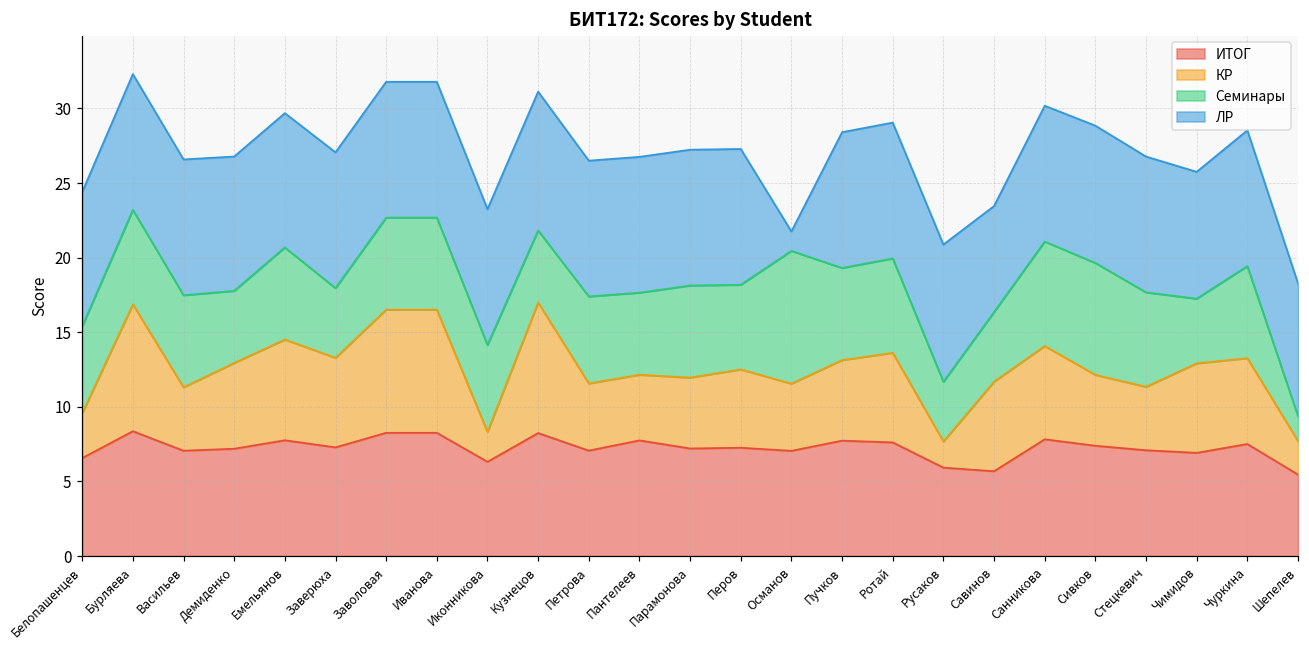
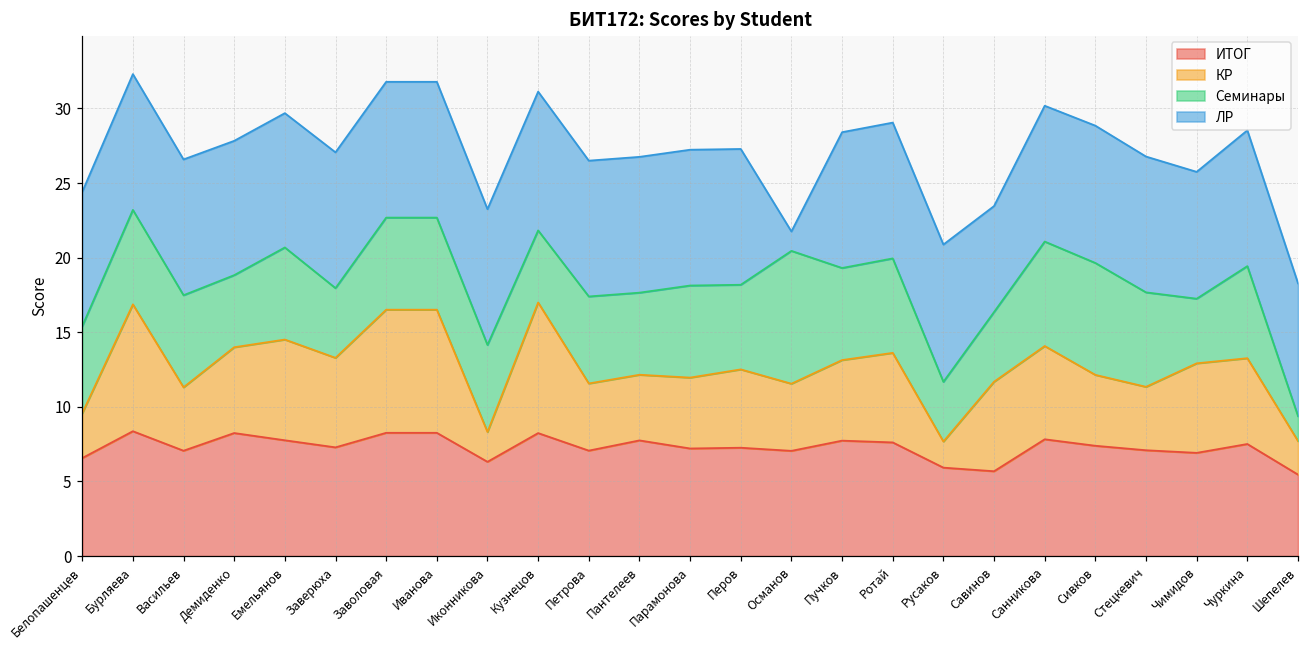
  {
    "ИТОГ": {
      "Белопашенцев": 6.6,
      "Бурляева": 8.4,
      "Васильев": 7.1,
-     "Демиденко": 7.2,
+     "Демиденко": 8.2,
      "Емельянов": 7.8,
      "Заверюха": 7.3,
      "Заволовая": 8.3,
      "Иванова": 8.3,
      "Иконникова": 6.3,
      "Кузнецов": 8.2,
      "Петрова": 7.1,
      "Пантелеев": 7.8,
      "Парамонова": 7.2,
      "Перов": 7.3,
      "Османов": 7.1,
      "Пучков": 7.7,
      "Ротай": 7.6,
      "Русаков": 5.9,
      "Савинов": 5.7,
      "Санникова": 7.8,
      "Сивков": 7.4,
      "Стецкевич": 7.1,
      "Чимидов": 6.9,
      "Чуркина": 7.5,
      "Шепелев": 5.5
    },
    "КР": {
      "Белопашенцев": 3.0,
      "Бурляева": 8.5,
      "Васильев": 4.3,
      "Демиденко": 5.8,
      "Емельянов": 6.8,
      "Заверюха": 6.0,
      "Заволовая": 8.3,
      "Иванова": 8.3,
      "Иконникова": 2.0,
      "Кузнецов": 8.8,
      "Петрова": 4.5,
      "Пантелеев": 4.4,
      "Парамонова": 4.8,
      "Перов": 5.3,
      "Османов": 4.5,
      "Пучков": 5.4,
      "Ротай": 6.0,
      "Русаков": 1.8,
      "Савинов": 6.0,
      "Санникова": 6.2,
      "Сивков": 4.8,
      "Стецкевич": 4.3,
      "Чимидов": 6.0,
      "Чуркина": 5.8,
      "Шепелев": 2.3
    },
    "Семинары": {
      "Белопашенцев": 5.8,
      "Бурляева": 6.3,
      "Васильев": 6.2,
      "Демиденко": 4.8,
      "Емельянов": 6.2,
      "Заверюха": 4.7,
      "Заволовая": 6.2,
      "Иванова": 6.2,
      "Иконникова": 5.8,
      "Кузнецов": 4.8,
      "Петрова": 5.8,
      "Пантелеев": 5.5,
      "Парамонова": 6.2,
      "Перов": 5.7,
      "Османов": 8.9,
      "Пучков": 6.2,
      "Ротай": 6.3,
      "Русаков": 4.0,
      "Савинов": 4.7,
      "Санникова": 7.0,
      "Сивков": 7.5,
      "Стецкевич": 6.3,
      "Чимидов": 4.3,
      "Чуркина": 6.2,
      "Шепелев": 1.7
    },
    "ЛР": {
      "Белопашенцев": 9.0,
      "Бурляева": 9.1,
      "Васильев": 9.1,
      "Демиденко": 9.0,
      "Емельянов": 9.0,
      "Заверюха": 9.1,
      "Заволовая": 9.1,
      "Иванова": 9.1,
      "Иконникова": 9.1,
      "Кузнецов": 9.3,
      "Петрова": 9.1,
      "Пантелеев": 9.1,
      "Парамонова": 9.1,
      "Перов": 9.1,
      "Османов": 1.3,
      "Пучков": 9.1,
      "Ротай": 9.1,
      "Русаков": 9.2,
      "Савинов": 7.1,
      "Санникова": 9.1,
      "Сивков": 9.2,
      "Стецкевич": 9.1,
      "Чимидов": 8.5,
      "Шепелев": 8.9
    }
  }
